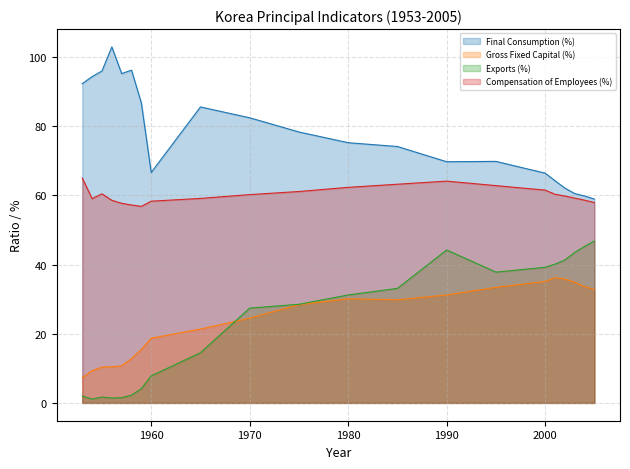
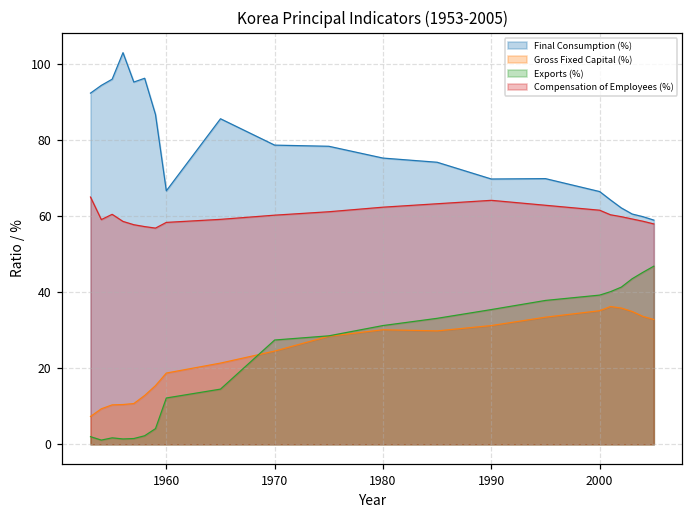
  {
    "Final Consumption (%)": {
      "1960": 67,
-     "1970": 82,
+     "1970": 79,
      "1980": 75,
      "1990": 70,
      "2000": 66
    },
    "Exports (%)": {
-     "1960": 8,
+     "1960": 12,
      "1970": 27,
      "1980": 31,
-     "1990": 44,
+     "1990": 35,
      "2000": 39
    }
  }
